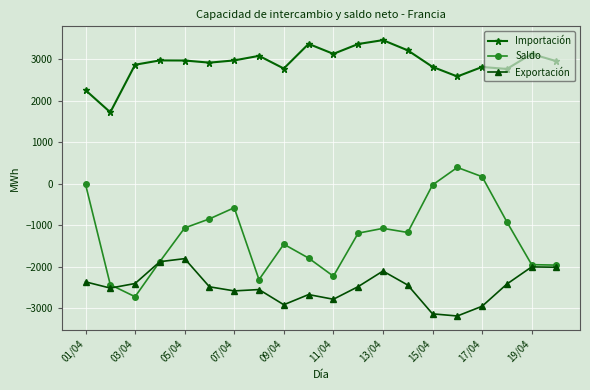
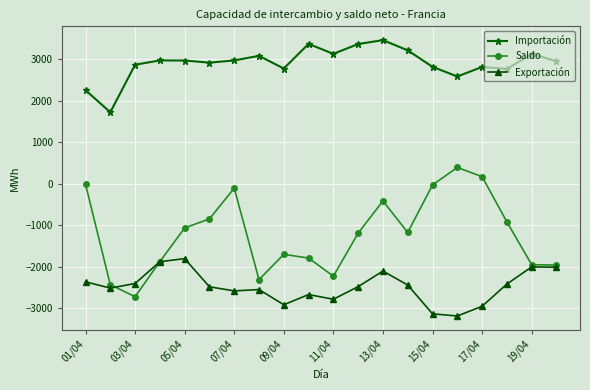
  {
    "Saldo": {
      "01/04": 0,
      "03/04": -2700,
      "05/04": -1100,
-     "07/04": -600,
-     "09/04": -1500,
+     "07/04": -100,
+     "09/04": -1700,
      "11/04": -2200,
-     "13/04": -1100,
+     "13/04": -400,
      "15/04": 0,
      "17/04": 200
    }
  }
